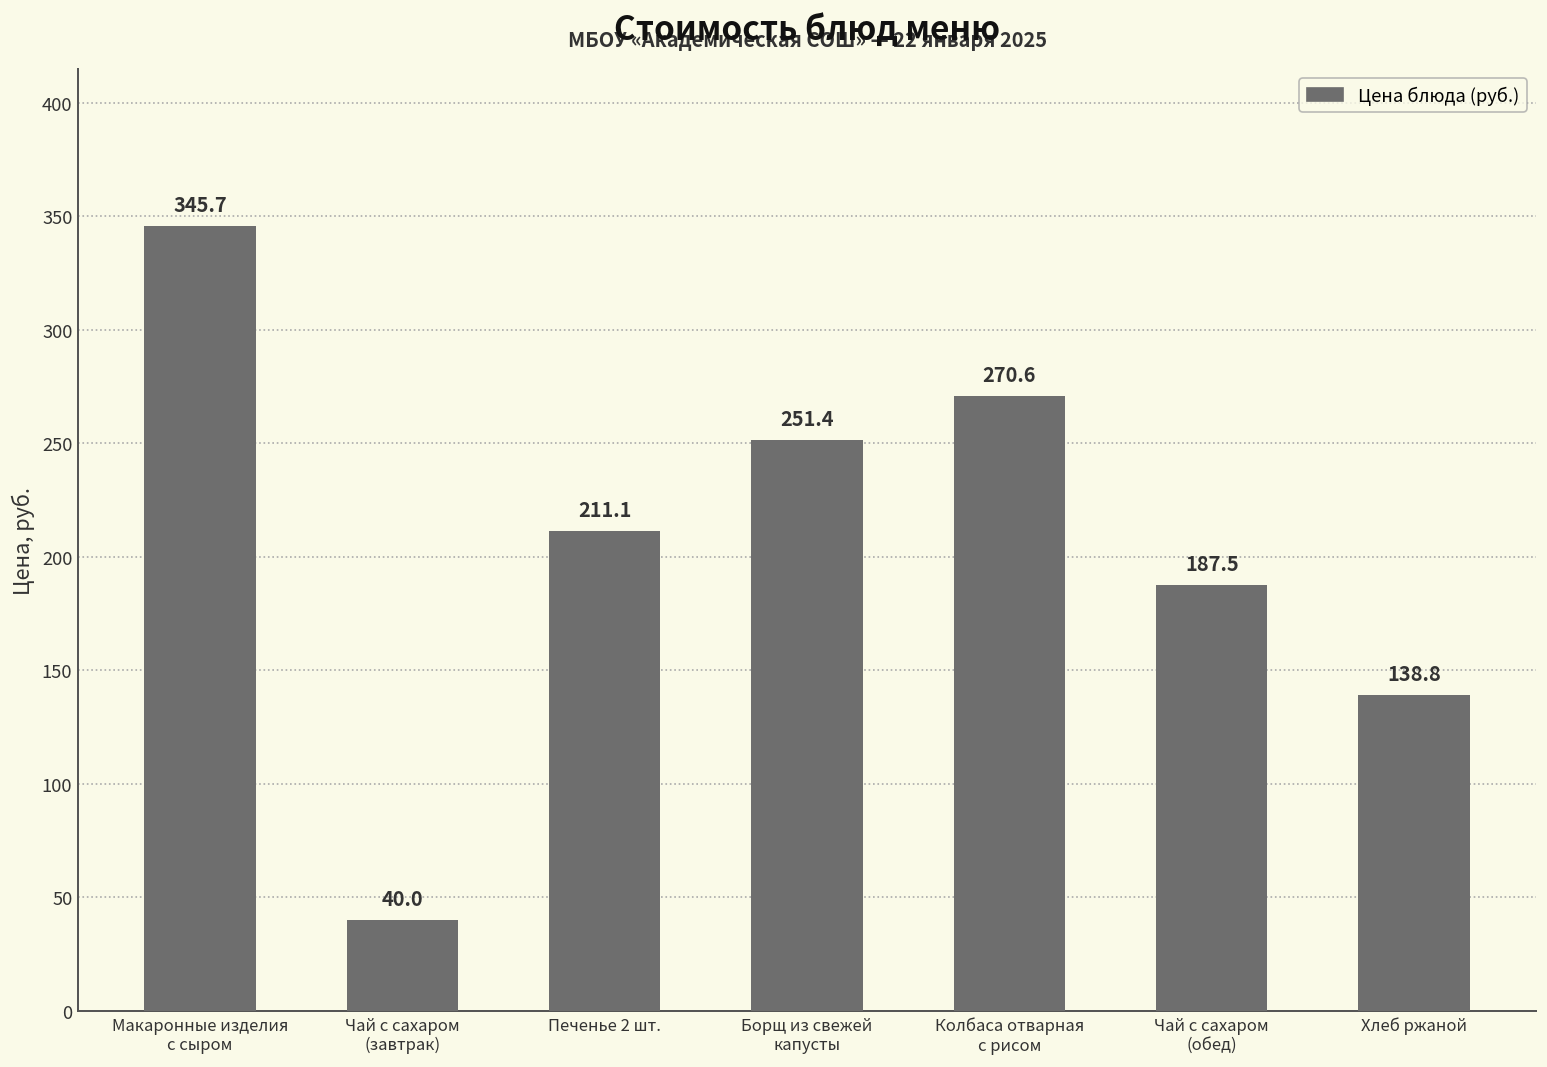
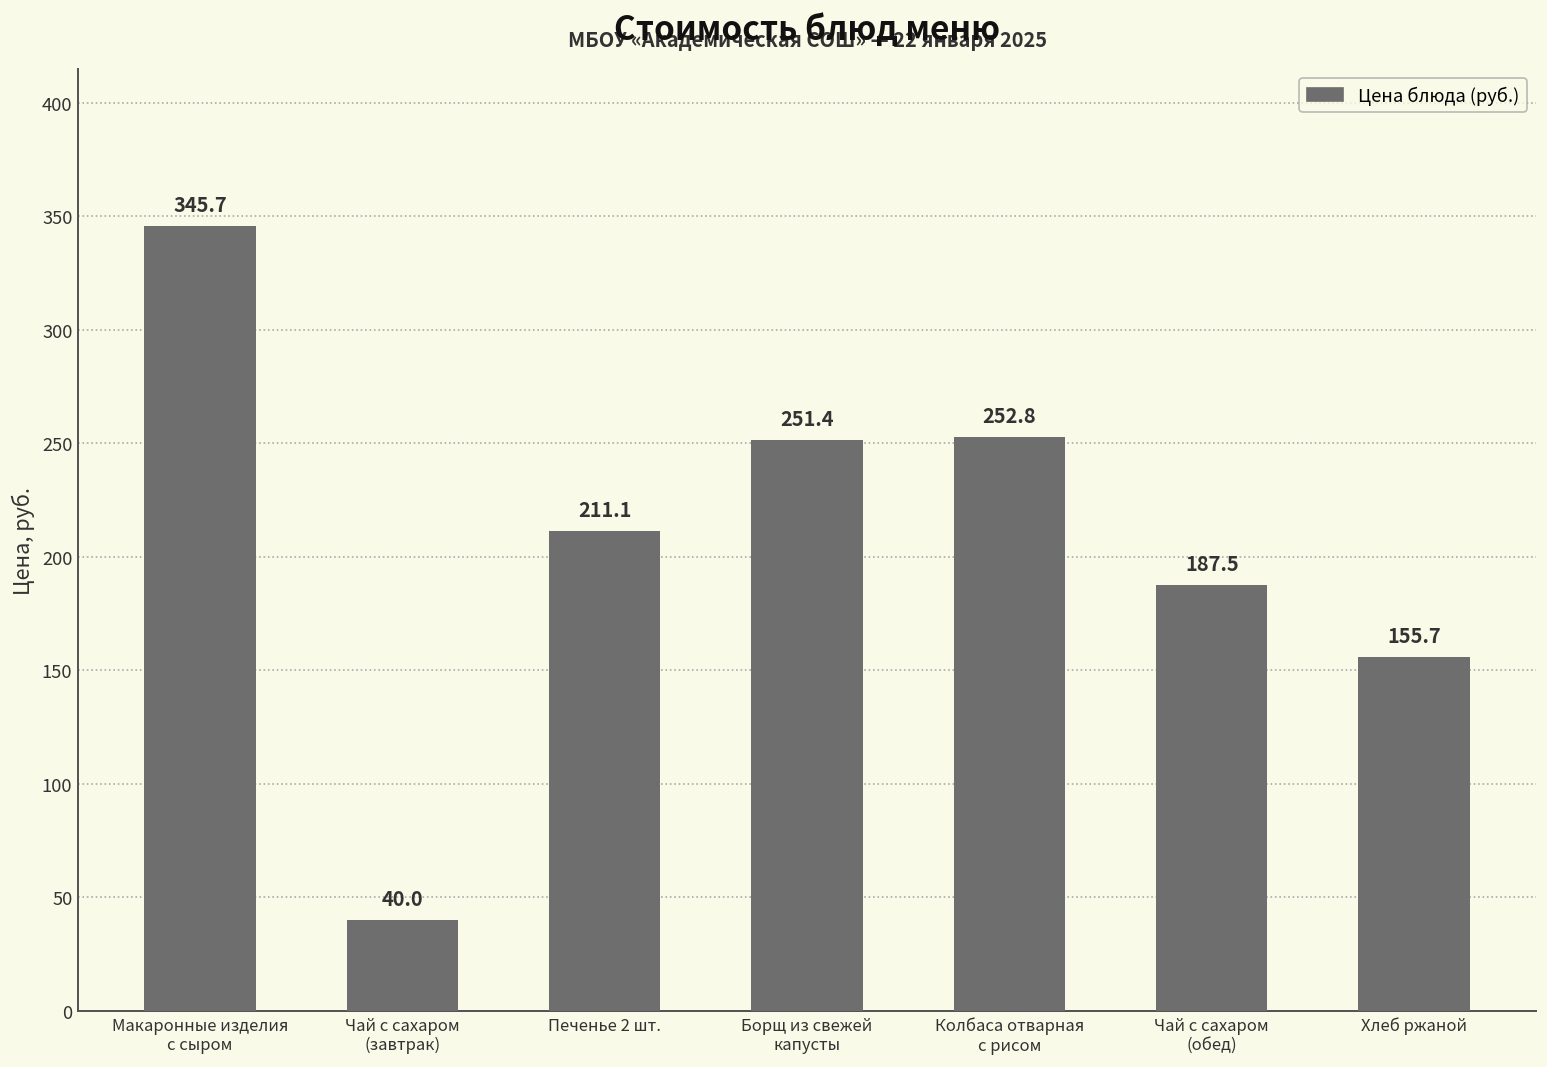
  {
    "Макаронные изделия с сыром": 345.7,
    "Чай с сахаром (завтрак)": 40.0,
    "Печенье 2 шт.": 211.1,
    "Борщ из свежей капусты": 251.4,
-   "Колбаса отварная с рисом": 270.6,
+   "Колбаса отварная с рисом": 252.8,
    "Чай с сахаром (обед)": 187.5,
-   "Хлеб ржаной": 138.8
+   "Хлеб ржаной": 155.7
  }
